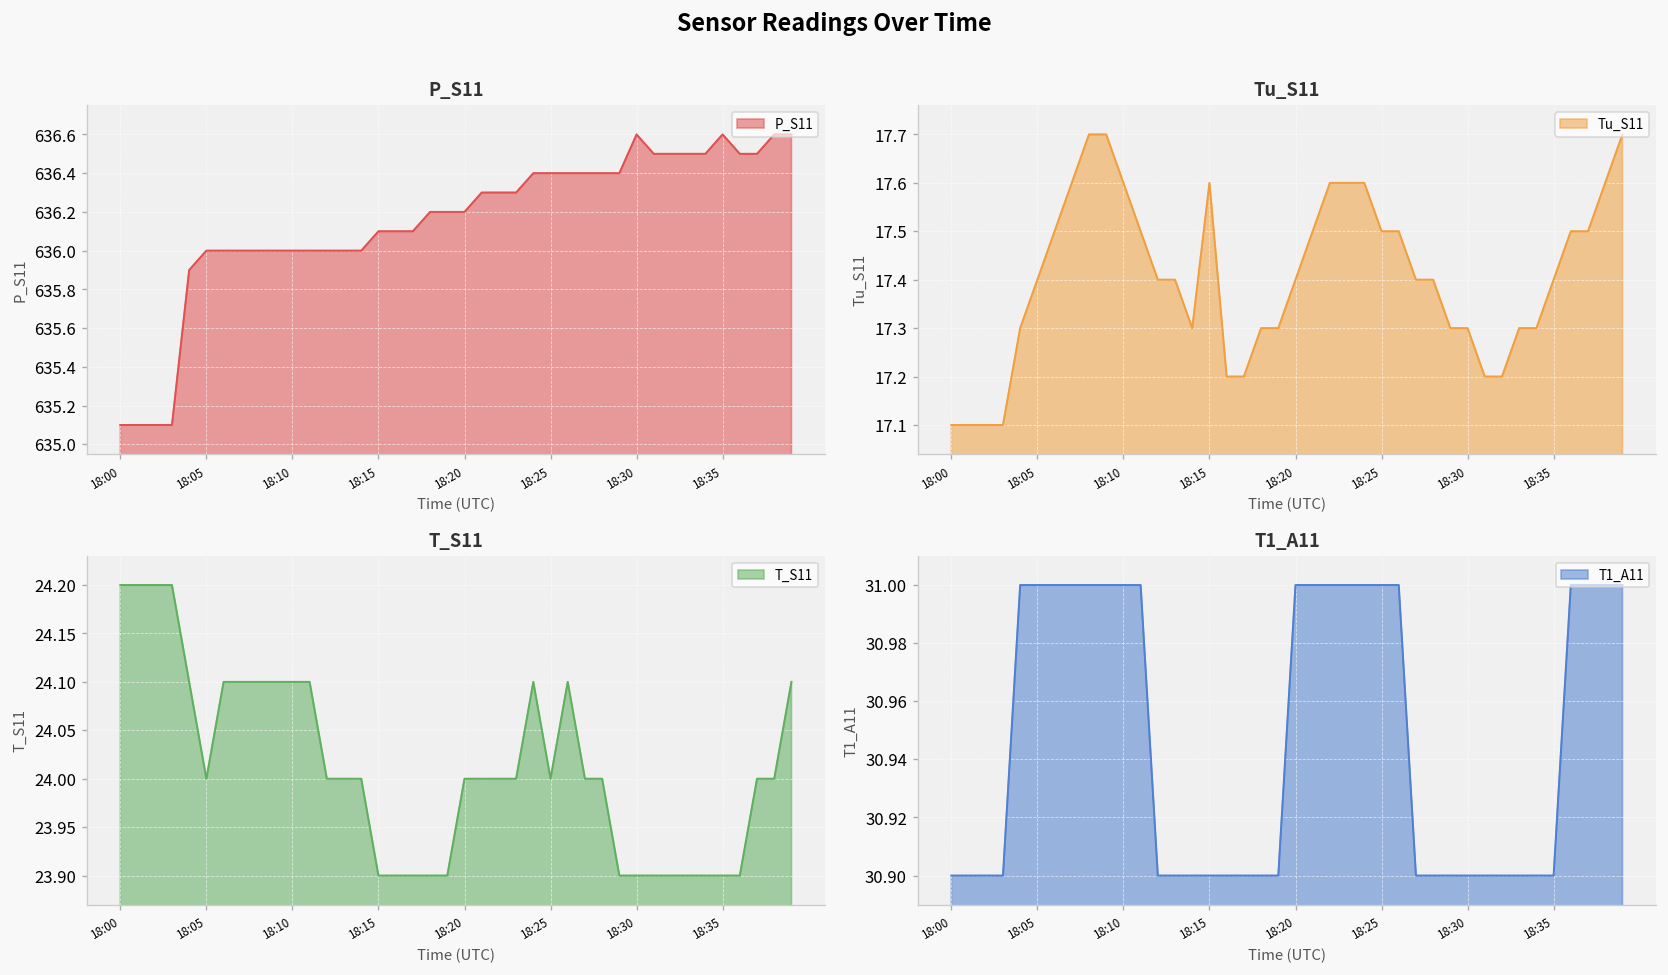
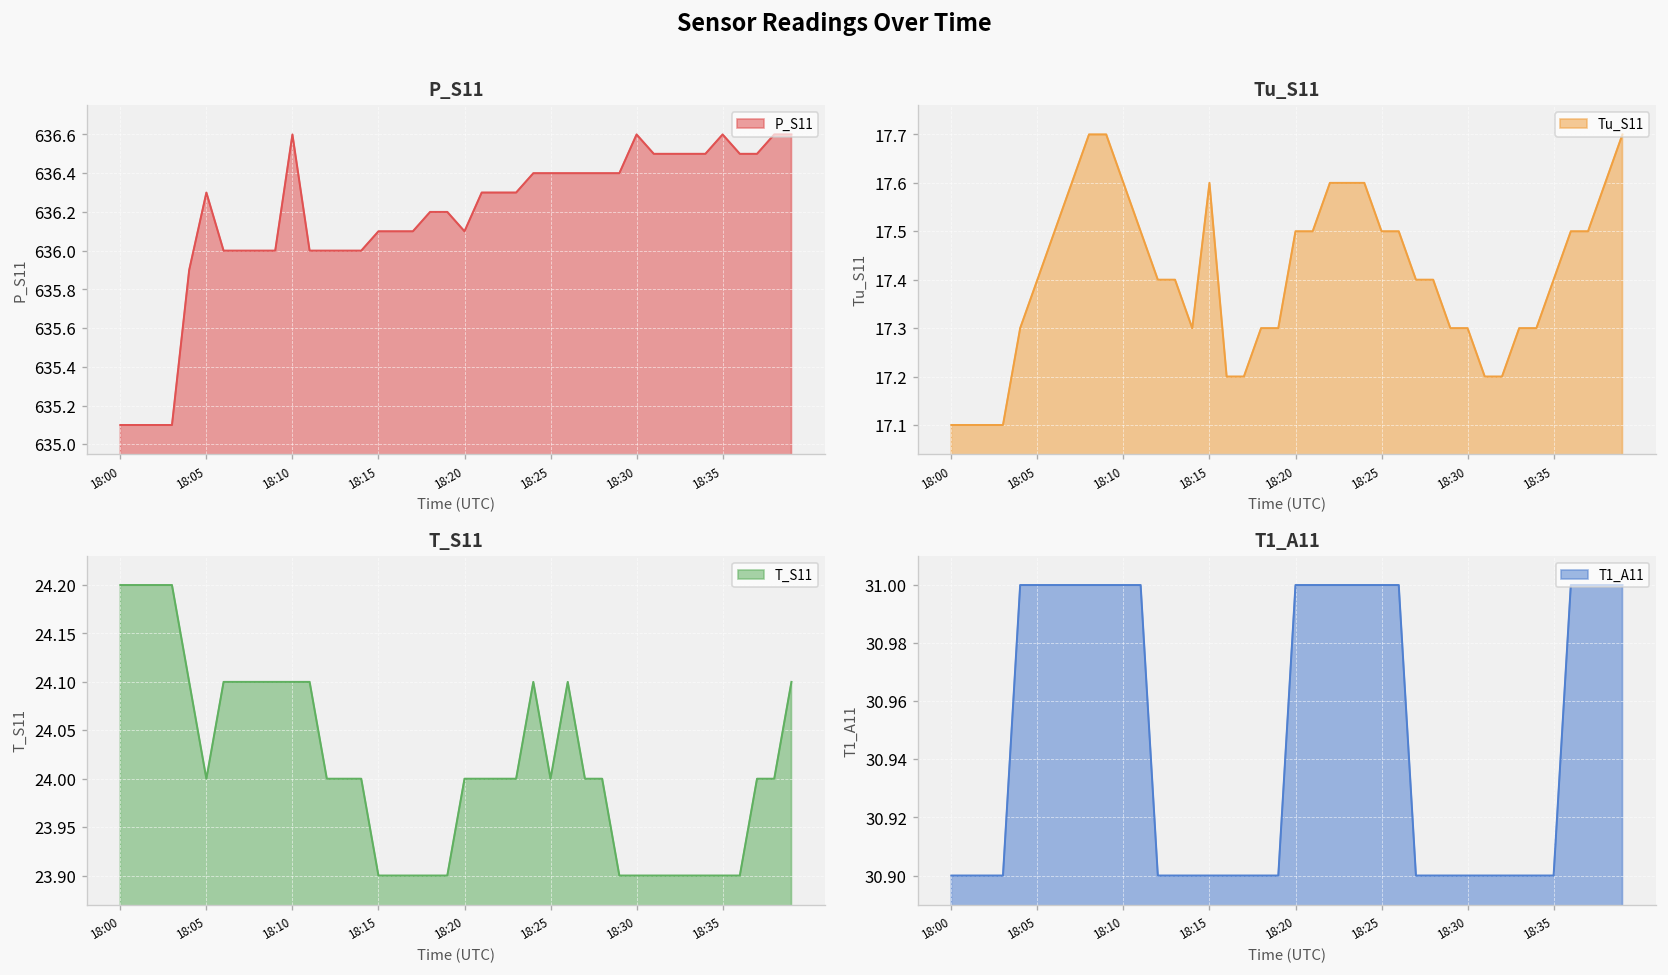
  {
    "P_S11": {
      "18:00": 635.1,
-     "18:05": 636.0,
-     "18:10": 636.0,
+     "18:05": 636.3,
+     "18:10": 636.6,
      "18:15": 636.1,
-     "18:20": 636.2,
+     "18:20": 636.1,
      "18:25": 636.4,
      "18:30": 636.6,
      "18:35": 636.6
    },
    "Tu_S11": {
      "18:00": 17.1,
      "18:05": 17.4,
      "18:10": 17.6,
      "18:15": 17.6,
-     "18:20": 17.4,
+     "18:20": 17.5,
      "18:25": 17.5,
      "18:30": 17.3,
      "18:35": 17.4
    },
    "T_S11": {
      "18:00": 24.20,
      "18:05": 24.00,
      "18:10": 24.10,
      "18:15": 23.90,
      "18:20": 24.00,
      "18:25": 24.00,
      "18:30": 23.90,
      "18:35": 23.90
    },
    "T1_A11": {
      "18:00": 30.900,
      "18:05": 31.000,
      "18:10": 31.000,
      "18:15": 30.900,
      "18:20": 31.000,
      "18:25": 31.000,
      "18:30": 30.900,
      "18:35": 30.900
    }
  }
